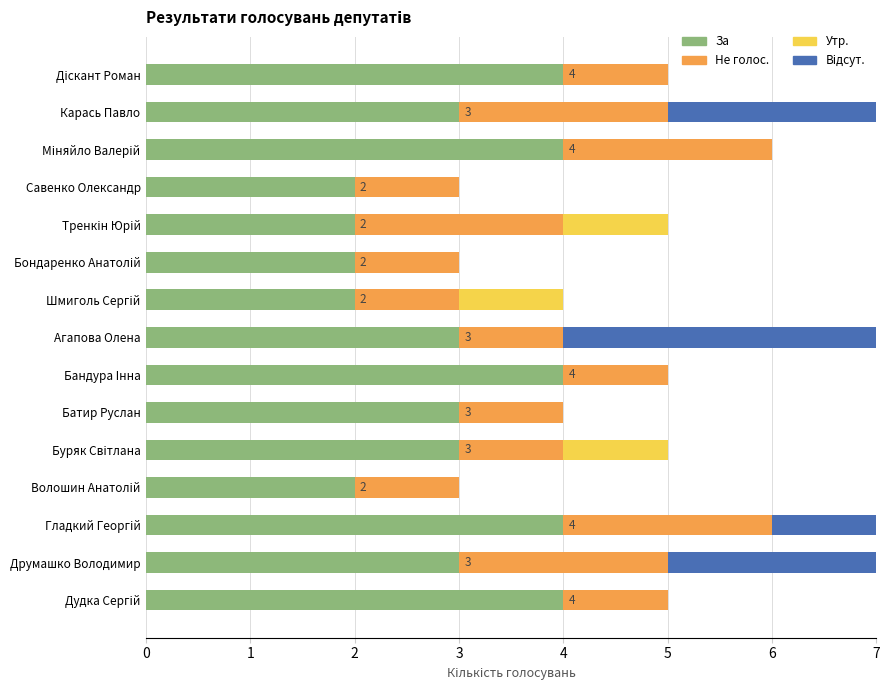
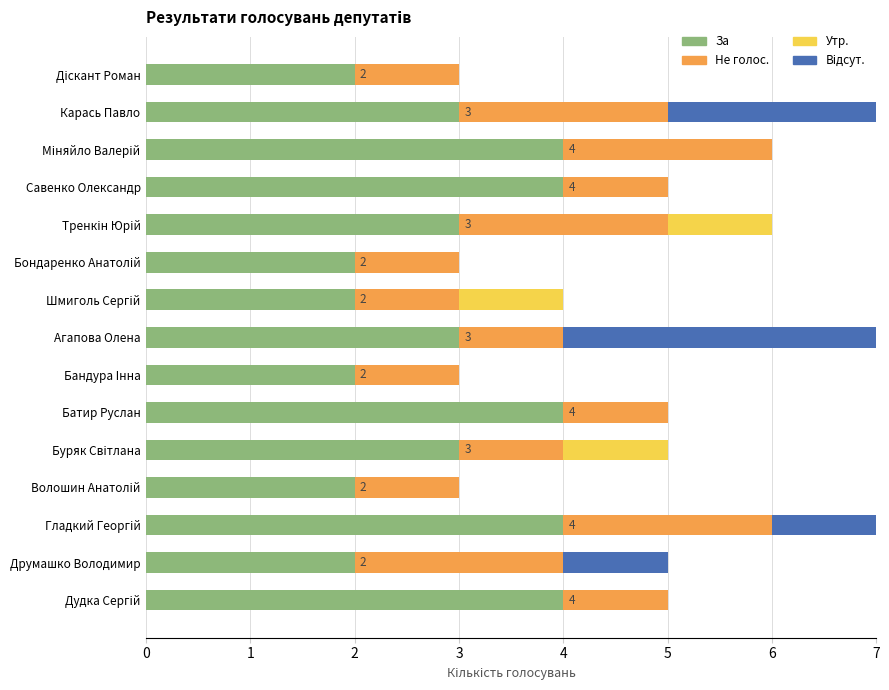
  {
    "За": {
-     "Діскант Роман": 4,
+     "Діскант Роман": 2,
      "Карась Павло": 3,
      "Міняйло Валерій": 4,
-     "Савенко Олександр": 2,
-     "Тренкін Юрій": 2,
+     "Савенко Олександр": 4,
+     "Тренкін Юрій": 3,
      "Бондаренко Анатолій": 2,
      "Шмиголь Сергій": 2,
      "Агапова Олена": 3,
-     "Бандура Інна": 4,
-     "Батир Руслан": 3,
+     "Бандура Інна": 2,
+     "Батир Руслан": 4,
      "Буряк Світлана": 3,
      "Волошин Анатолій": 2,
      "Гладкий Георгій": 4,
-     "Друмашко Володимир": 3,
+     "Друмашко Володимир": 2,
      "Дудка Сергій": 4
    },
    "Відсут.": {
      "Діскант Роман": 0,
      "Карась Павло": 2,
      "Міняйло Валерій": 0,
      "Савенко Олександр": 0,
      "Тренкін Юрій": 0,
      "Бондаренко Анатолій": 0,
      "Шмиголь Сергій": 0,
      "Бандура Інна": 0,
      "Батир Руслан": 0,
      "Буряк Світлана": 0,
      "Волошин Анатолій": 0,
      "Гладкий Георгій": 1,
-     "Друмашко Володимир": 2,
+     "Друмашко Володимир": 1,
      "Дудка Сергій": 0
    }
  }
